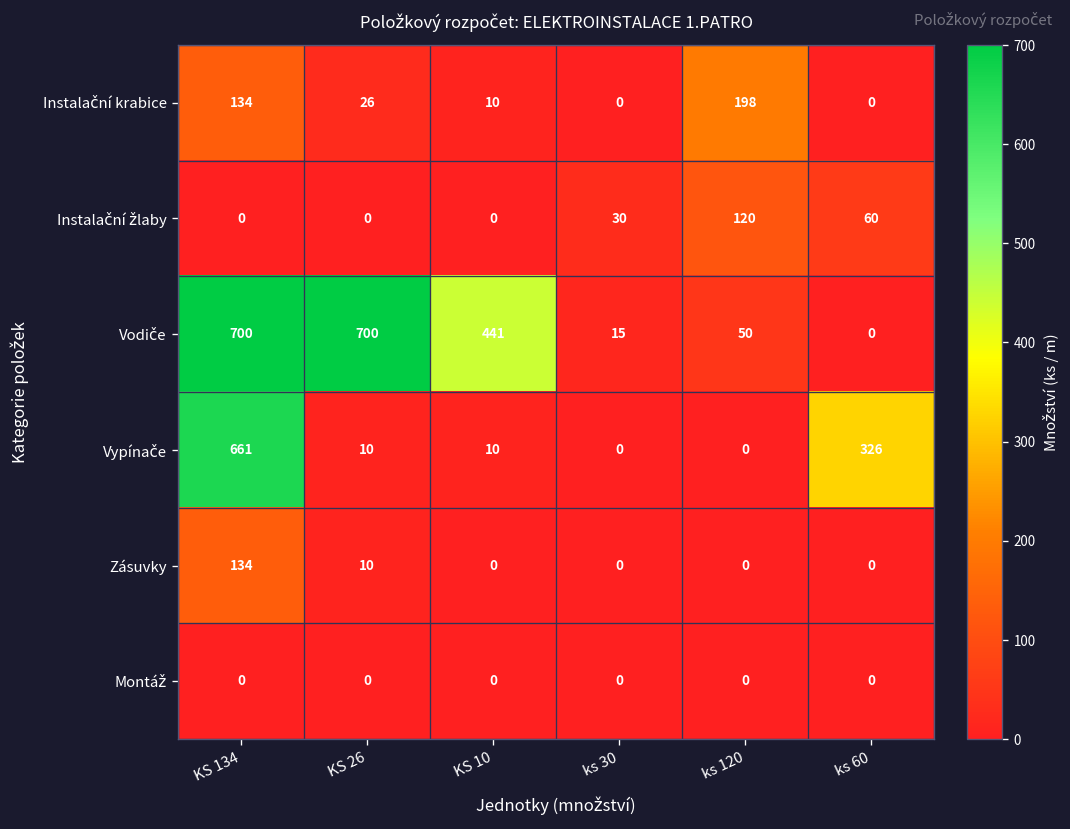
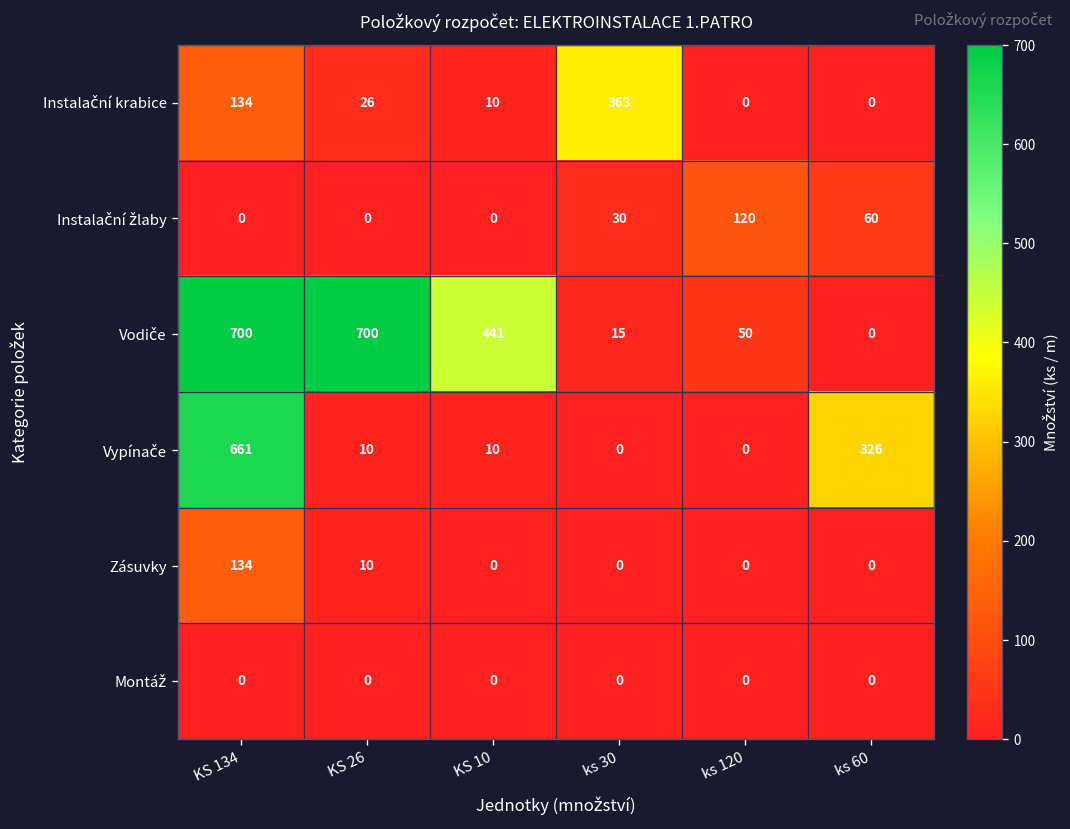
  {
    "Instalační krabice": {
      "KS 134": 134,
      "KS 26": 26,
      "KS 10": 10,
-     "ks 30": 0,
-     "ks 120": 198,
+     "ks 30": 363,
+     "ks 120": 0,
      "ks 60": 0
    },
    "Instalační žlaby": {
      "KS 134": 0,
      "KS 26": 0,
      "KS 10": 0,
      "ks 30": 30,
      "ks 120": 120,
      "ks 60": 60
    },
    "Vodiče": {
      "KS 134": 700,
      "KS 26": 700,
      "KS 10": 441,
      "ks 30": 15,
      "ks 120": 50,
      "ks 60": 0
    },
    "Vypínače": {
      "KS 134": 661,
      "KS 26": 10,
      "KS 10": 10,
      "ks 30": 0,
      "ks 120": 0,
      "ks 60": 326
    },
    "Zásuvky": {
      "KS 134": 134,
      "KS 26": 10,
      "KS 10": 0,
      "ks 30": 0,
      "ks 120": 0,
      "ks 60": 0
    },
    "Montáž": {
      "KS 134": 0,
      "KS 26": 0,
      "KS 10": 0,
      "ks 30": 0,
      "ks 120": 0,
      "ks 60": 0
    }
  }
